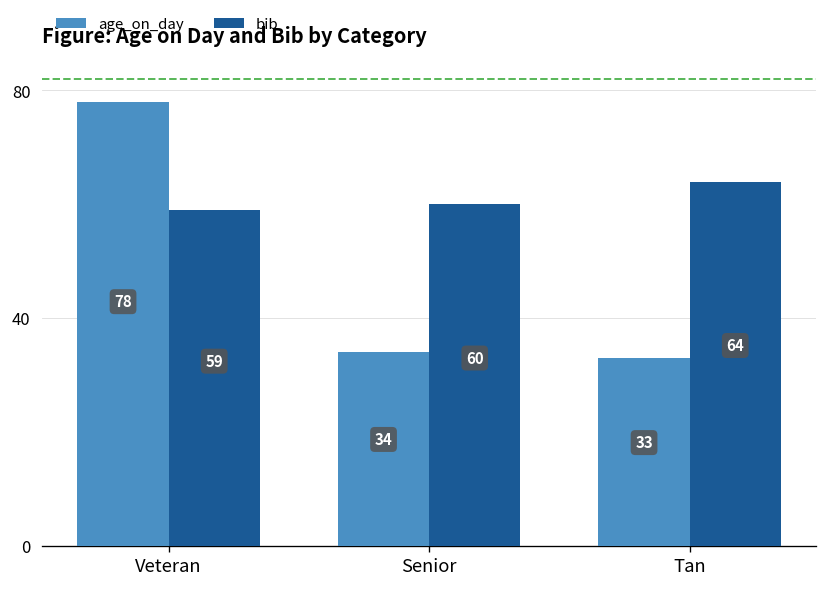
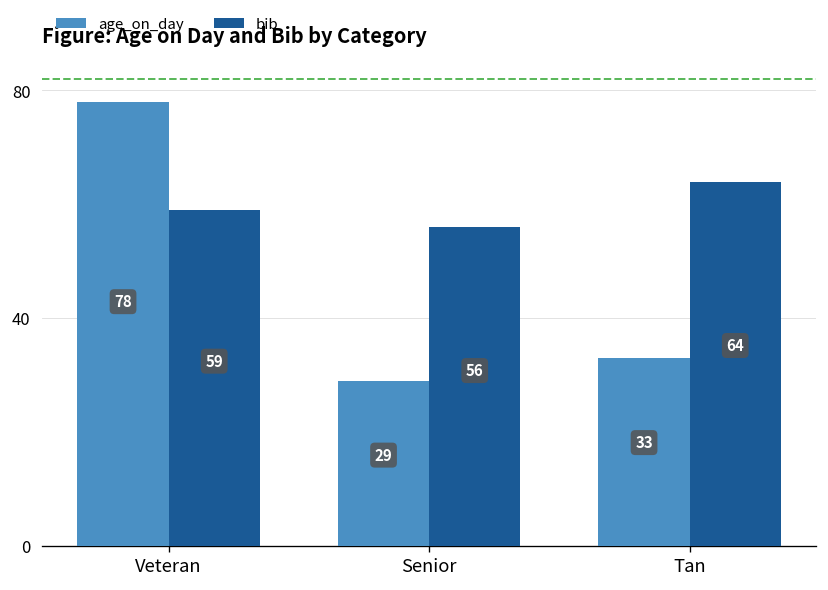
  {
    "age_on_day": {
-     "Senior": 34
+     "Senior": 29
    },
    "bib": {
-     "Senior": 60
+     "Senior": 56
    }
  }
